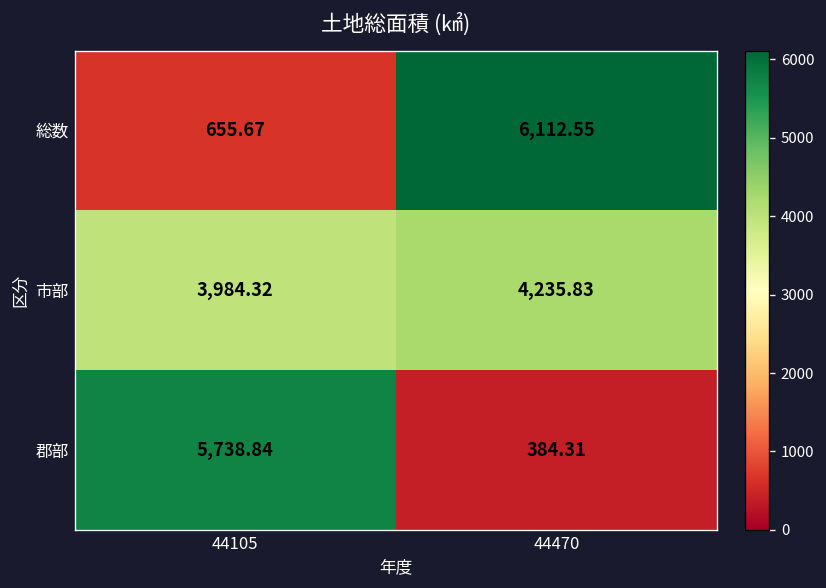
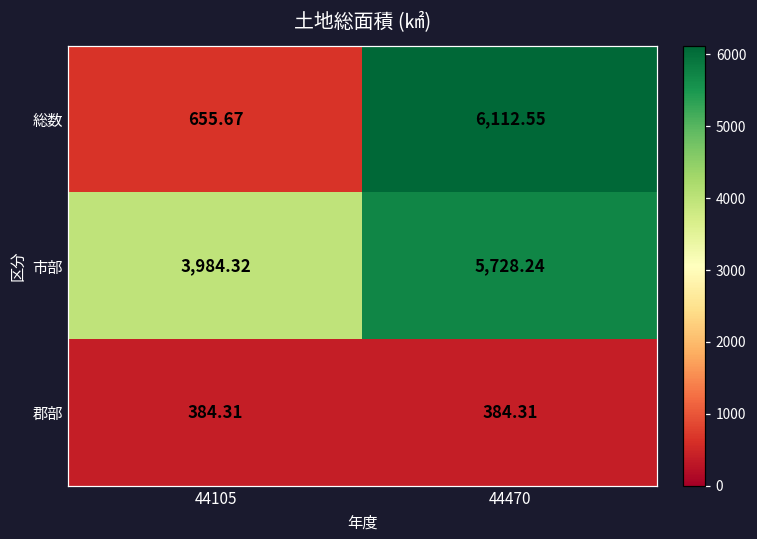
  {
    "総数": {
      "44105": "655.67",
      "44470": "6,112.55"
    },
    "市部": {
      "44105": "3,984.32",
-     "44470": "4,235.83"
+     "44470": "5,728.24"
    },
    "郡部": {
-     "44105": "5,738.84",
+     "44105": "384.31",
      "44470": "384.31"
    }
  }
